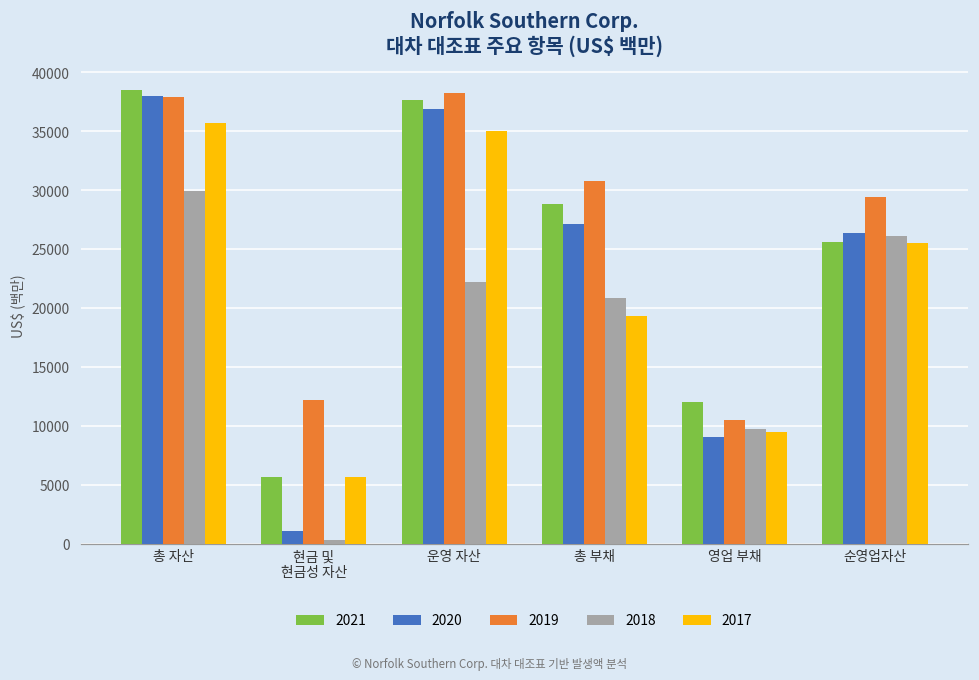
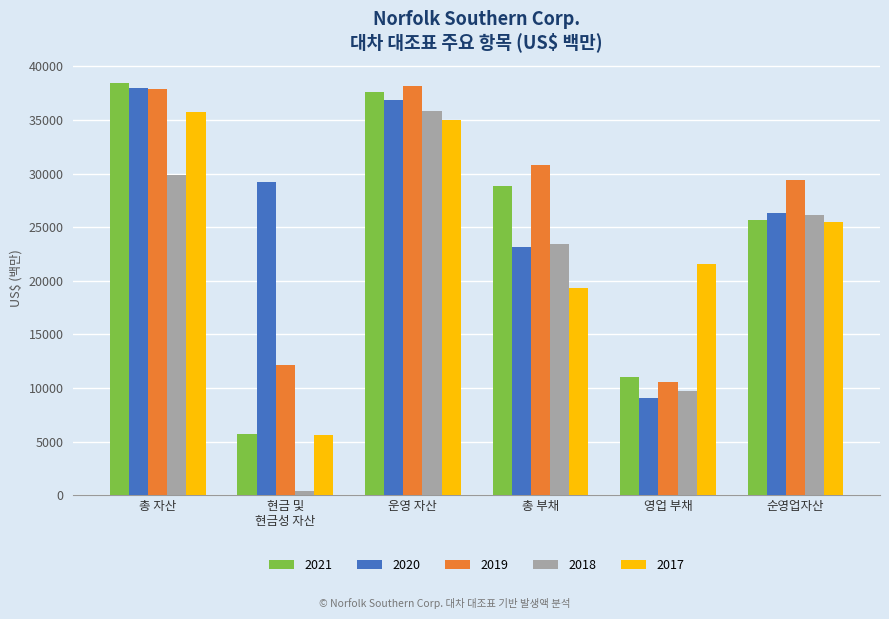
  {
    "2021": {
      "총 자산": 38500,
      "현금 및 현금성 자산": 5700,
      "운영 자산": 37700,
      "총 부채": 28900,
-     "영업 부채": 12000,
+     "영업 부채": 11000,
      "순영업자산": 25600
    },
    "2020": {
      "총 자산": 38000,
-     "현금 및 현금성 자산": 1100,
+     "현금 및 현금성 자산": 29200,
      "운영 자산": 36800,
-     "총 부채": 27200,
+     "총 부채": 23200,
      "영업 부채": 9100,
      "순영업자산": 26400
    },
    "2019": {
      "총 자산": 37900,
      "현금 및 현금성 자산": 12200,
      "운영 자산": 38200,
      "총 부채": 30800,
      "영업 부채": 10500,
      "순영업자산": 29400
    },
    "2018": {
      "총 자산": 29900,
      "현금 및 현금성 자산": 400,
-     "운영 자산": 22200,
-     "총 부채": 20900,
+     "운영 자산": 35900,
+     "총 부채": 23500,
      "영업 부채": 9700,
      "순영업자산": 26100
    },
    "2017": {
      "총 자산": 35700,
      "현금 및 현금성 자산": 5600,
      "운영 자산": 35000,
      "총 부채": 19400,
-     "영업 부채": 9500,
+     "영업 부채": 21600,
      "순영업자산": 25500
    }
  }
